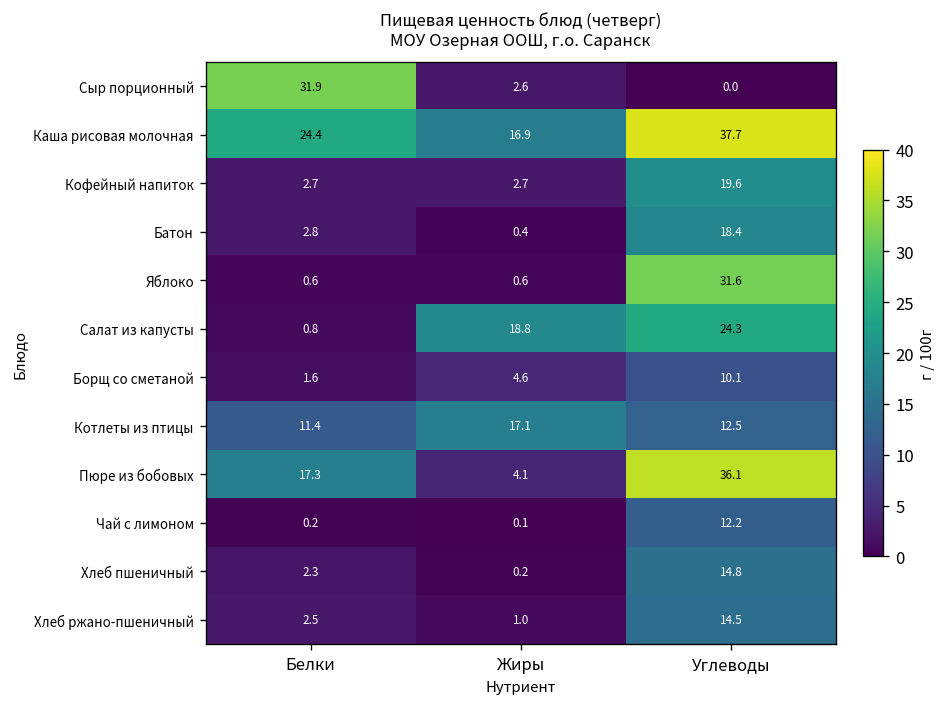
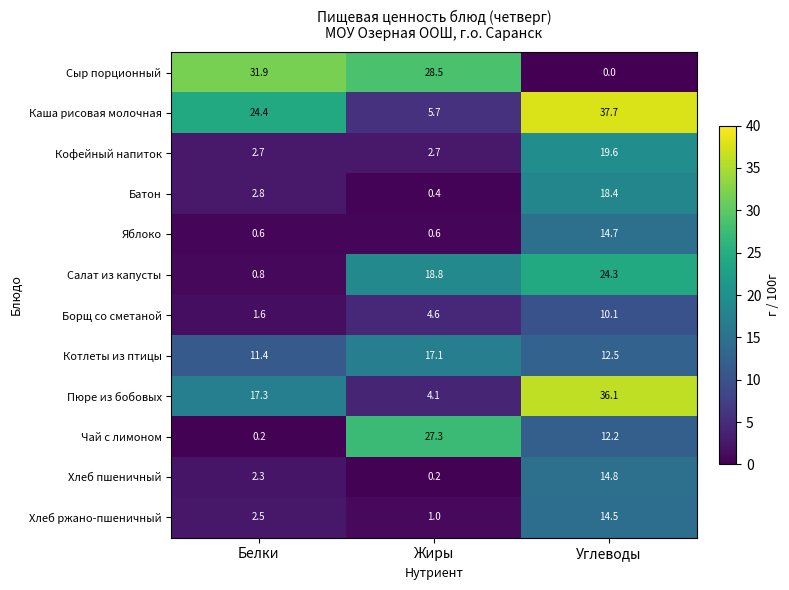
  {
    "Сыр порционный": {
      "Белки": 31.9,
-     "Жиры": 2.6,
+     "Жиры": 28.5,
      "Углеводы": 0.0
    },
    "Каша рисовая молочная": {
      "Белки": 24.4,
-     "Жиры": 16.9,
+     "Жиры": 5.7,
      "Углеводы": 37.7
    },
    "Кофейный напиток": {
      "Белки": 2.7,
      "Жиры": 2.7,
      "Углеводы": 19.6
    },
    "Батон": {
      "Белки": 2.8,
      "Жиры": 0.4,
      "Углеводы": 18.4
    },
    "Яблоко": {
      "Белки": 0.6,
      "Жиры": 0.6,
-     "Углеводы": 31.6
+     "Углеводы": 14.7
    },
    "Салат из капусты": {
      "Белки": 0.8,
      "Жиры": 18.8,
      "Углеводы": 24.3
    },
    "Борщ со сметаной": {
      "Белки": 1.6,
      "Жиры": 4.6,
      "Углеводы": 10.1
    },
    "Котлеты из птицы": {
      "Белки": 11.4,
      "Жиры": 17.1,
      "Углеводы": 12.5
    },
    "Пюре из бобовых": {
      "Белки": 17.3,
      "Жиры": 4.1,
      "Углеводы": 36.1
    },
    "Чай с лимоном": {
      "Белки": 0.2,
-     "Жиры": 0.1,
+     "Жиры": 27.3,
      "Углеводы": 12.2
    },
    "Хлеб пшеничный": {
      "Белки": 2.3,
      "Жиры": 0.2,
      "Углеводы": 14.8
    },
    "Хлеб ржано-пшеничный": {
      "Белки": 2.5,
      "Жиры": 1.0,
      "Углеводы": 14.5
    }
  }
